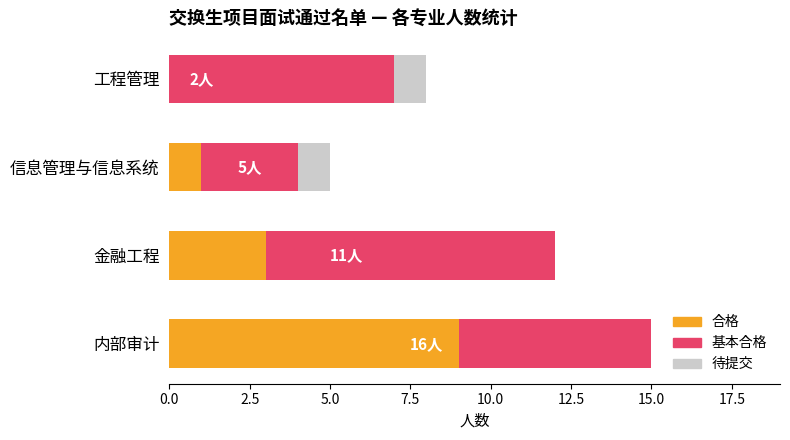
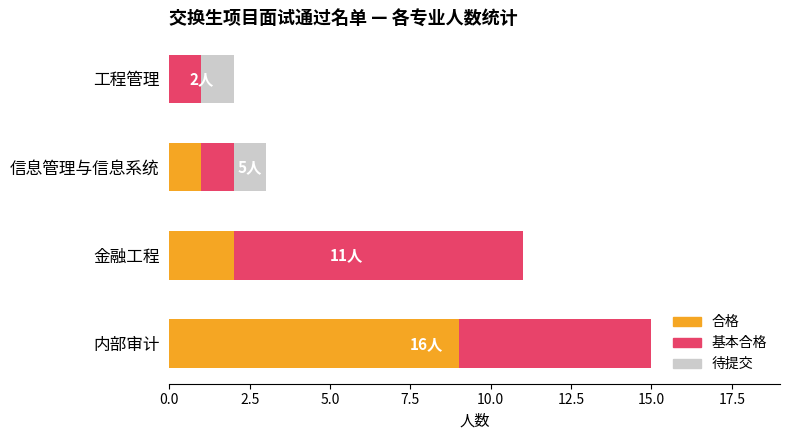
  {
    "合格": {
      "工程管理": 0,
      "信息管理与信息系统": 1,
-     "金融工程": 3
+     "金融工程": 2
    },
    "基本合格": {
-     "工程管理": 7,
-     "信息管理与信息系统": 3,
+     "工程管理": 1,
+     "信息管理与信息系统": 1,
      "内部审计": 6
    },
    "待提交": {
      "工程管理": 1,
      "信息管理与信息系统": 1,
      "金融工程": 0,
      "内部审计": 0
    }
  }
